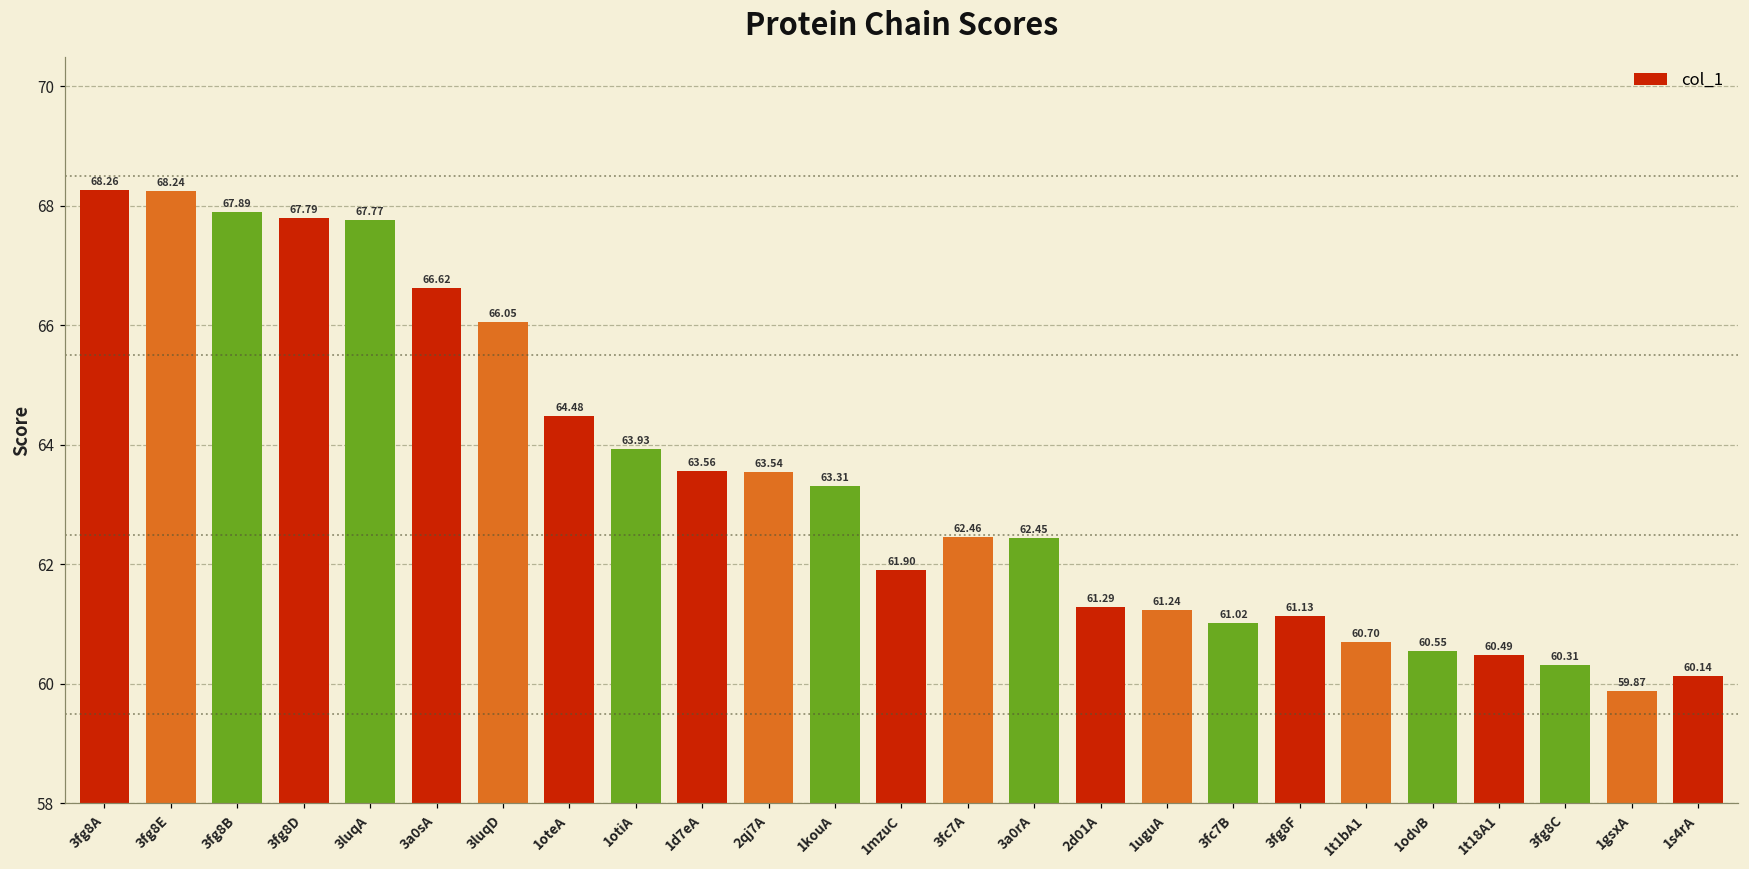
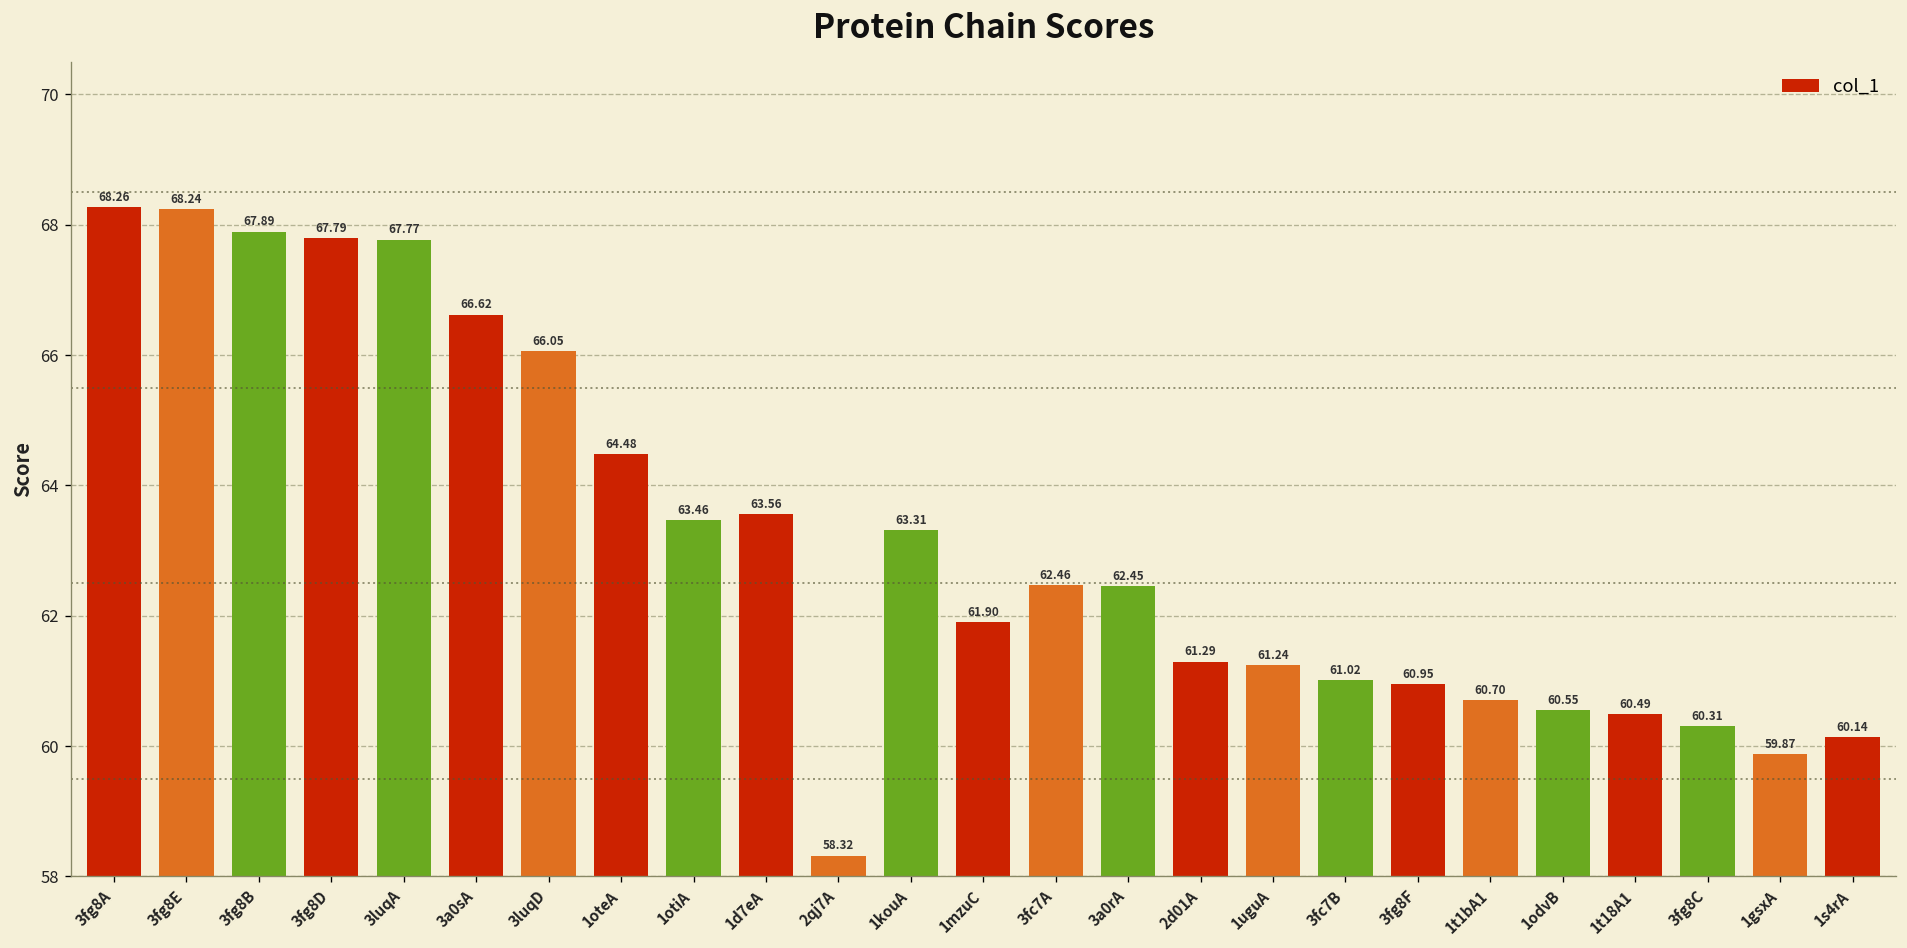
  {
    "3fg8A": 68.26,
    "3fg8E": 68.24,
    "3fg8B": 67.89,
    "3fg8D": 67.79,
    "3luqA": 67.77,
    "3a0sA": 66.62,
    "3luqD": 66.05,
    "1oteA": 64.48,
-   "1otiA": 63.93,
+   "1otiA": 63.46,
    "1d7eA": 63.56,
-   "2qj7A": 63.54,
+   "2qj7A": 58.32,
    "1kouA": 63.31,
    "1mzuC": 61.90,
    "3fc7A": 62.46,
    "3a0rA": 62.45,
    "2d01A": 61.29,
    "1uguA": 61.24,
    "3fc7B": 61.02,
-   "3fg8F": 61.13,
+   "3fg8F": 60.95,
    "1t1bA1": 60.70,
    "1odvB": 60.55,
    "1t18A1": 60.49,
    "3fg8C": 60.31,
    "1gsxA": 59.87,
    "1s4rA": 60.14
  }
